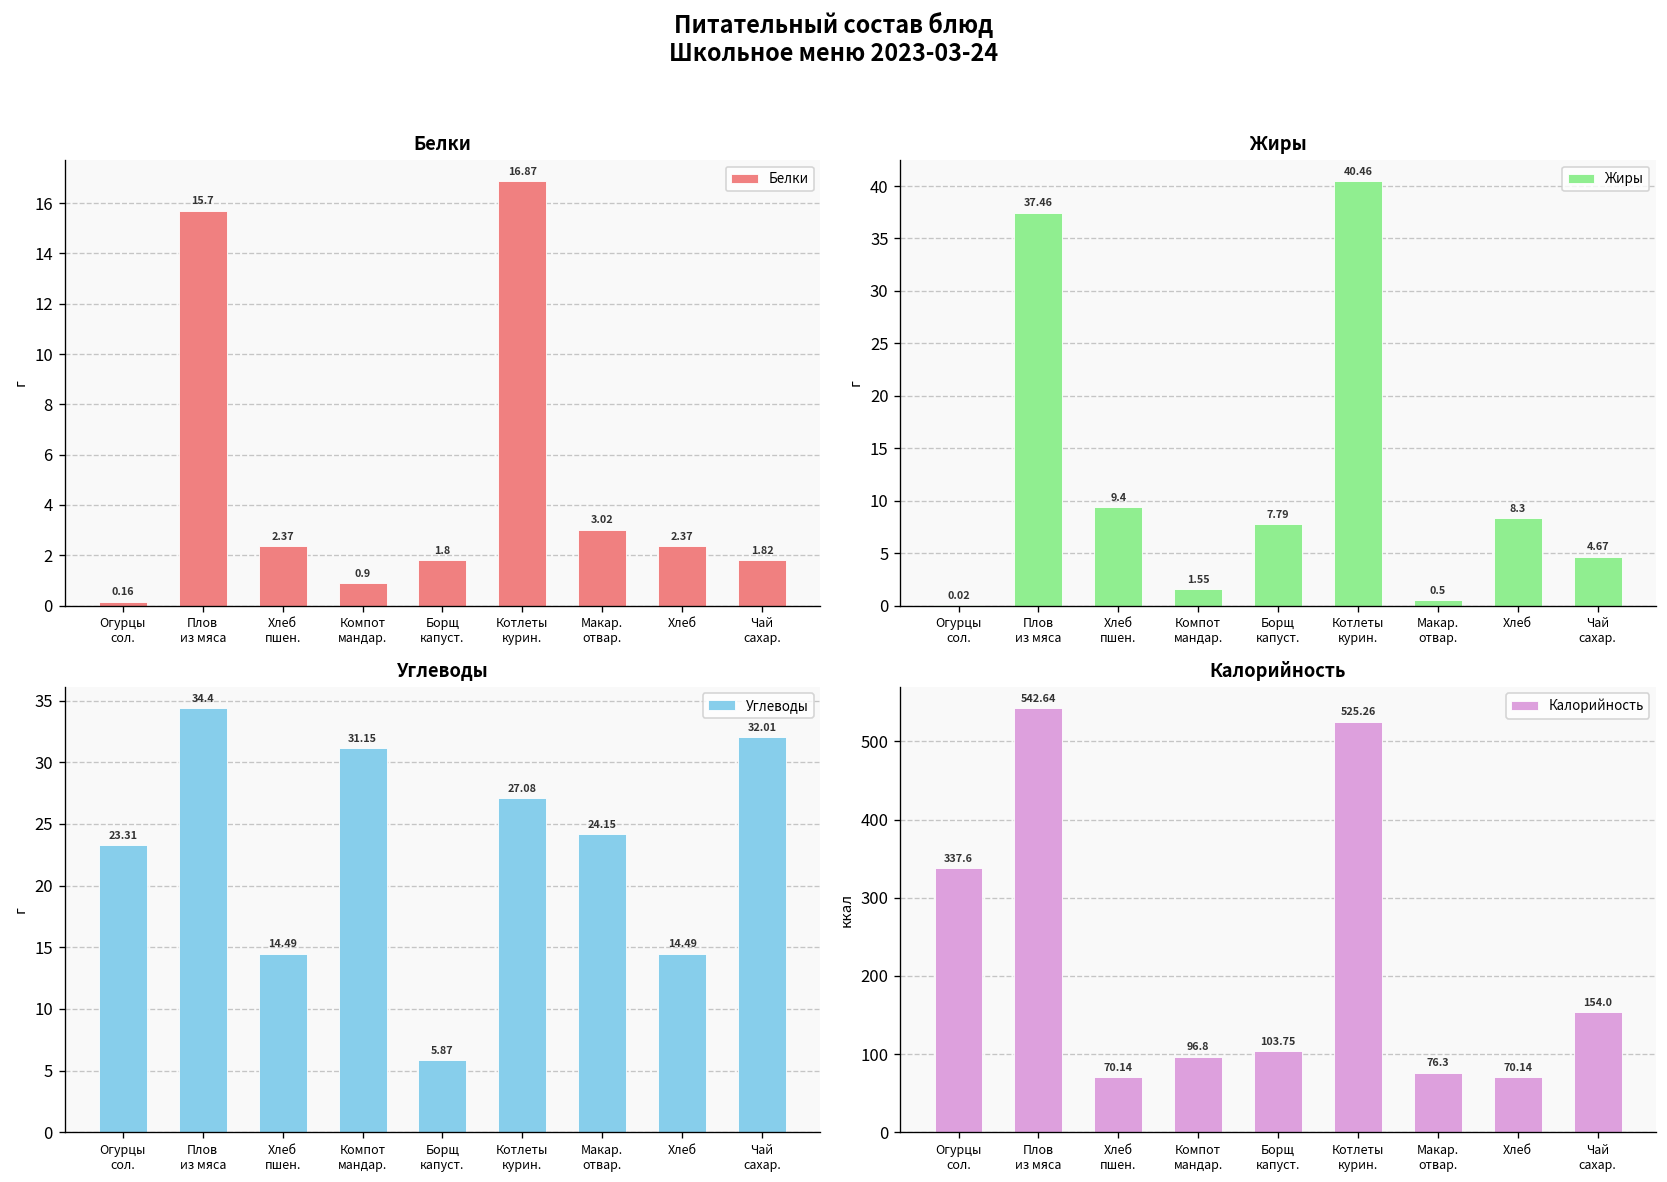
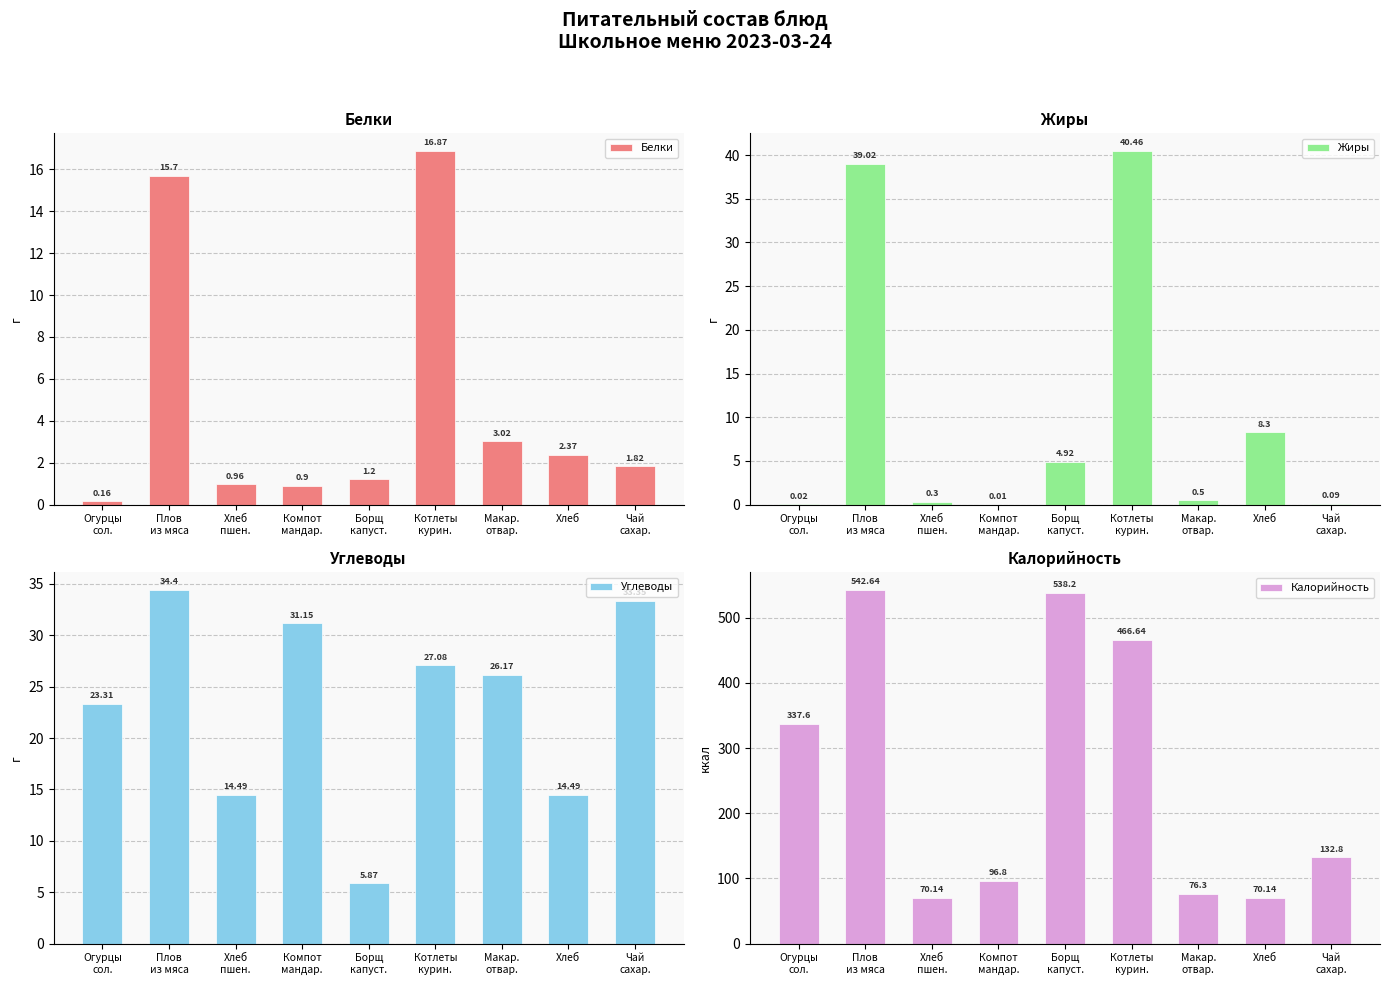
  {
    "Белки": {
      "Огурцы сол.": 0.16,
      "Плов из мяса": 15.7,
-     "Хлеб пшен.": 2.37,
+     "Хлеб пшен.": 0.96,
      "Компот мандар.": 0.9,
-     "Борщ капуст.": 1.8,
+     "Борщ капуст.": 1.2,
      "Котлеты курин.": 16.87,
      "Макар. отвар.": 3.02,
      "Хлеб": 2.37,
      "Чай сахар.": 1.82
    },
    "Жиры": {
      "Огурцы сол.": 0.02,
-     "Плов из мяса": 37.46,
-     "Хлеб пшен.": 9.4,
-     "Компот мандар.": 1.55,
-     "Борщ капуст.": 7.79,
+     "Плов из мяса": 39.02,
+     "Хлеб пшен.": 0.3,
+     "Компот мандар.": 0.01,
+     "Борщ капуст.": 4.92,
      "Котлеты курин.": 40.46,
      "Макар. отвар.": 0.5,
      "Хлеб": 8.3,
-     "Чай сахар.": 4.67
+     "Чай сахар.": 0.09
    },
    "Углеводы": {
      "Огурцы сол.": 23.31,
      "Плов из мяса": 34.4,
      "Хлеб пшен.": 14.49,
      "Компот мандар.": 31.15,
      "Борщ капуст.": 5.87,
      "Котлеты курин.": 27.08,
-     "Макар. отвар.": 24.15,
+     "Макар. отвар.": 26.17,
      "Хлеб": 14.49,
-     "Чай сахар.": 32.0
+     "Чай сахар.": 33.4
    },
    "Калорийность": {
      "Огурцы сол.": 337.6,
      "Плов из мяса": 542.64,
      "Хлеб пшен.": 70.14,
      "Компот мандар.": 96.8,
-     "Борщ капуст.": 103.75,
-     "Котлеты курин.": 525.26,
+     "Борщ капуст.": 538.2,
+     "Котлеты курин.": 466.64,
      "Макар. отвар.": 76.3,
      "Хлеб": 70.14,
-     "Чай сахар.": 154.0
+     "Чай сахар.": 132.8
    }
  }
